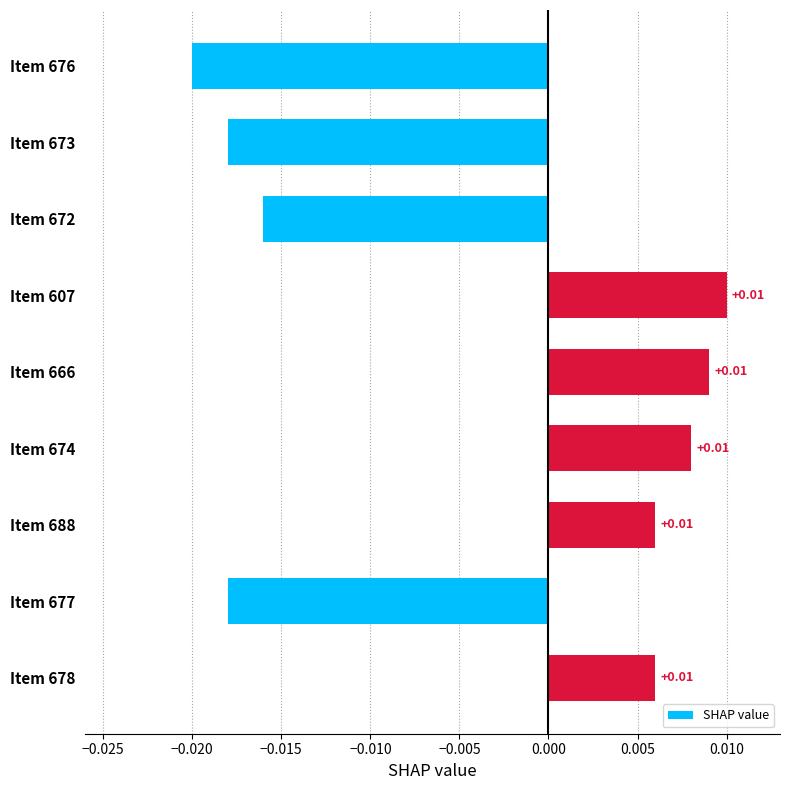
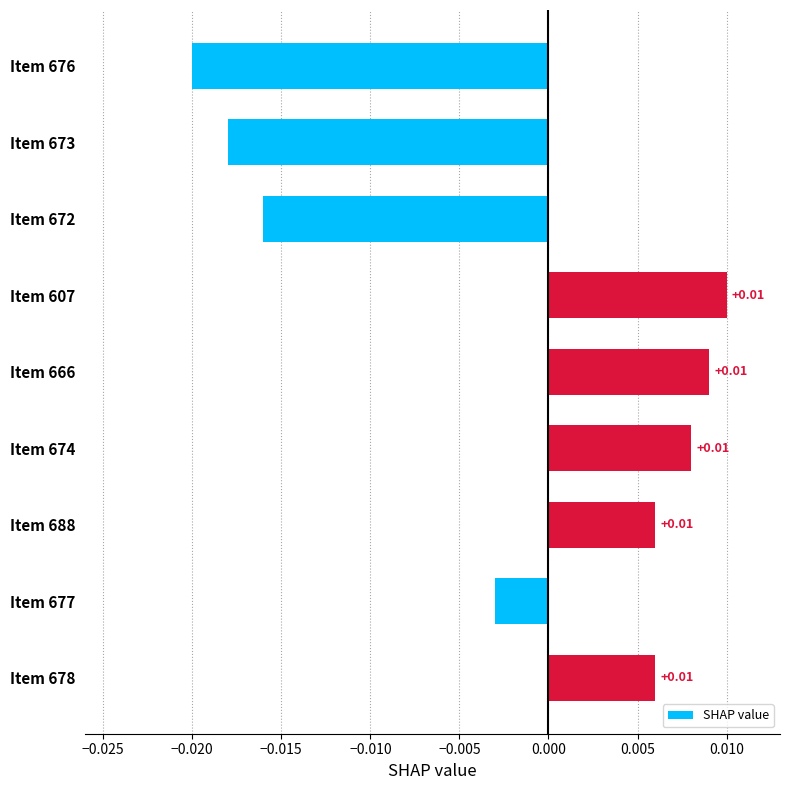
  {
    "Item 676": -0.020,
    "Item 673": -0.018,
    "Item 672": -0.016,
-   "Item 677": -0.018
+   "Item 677": -0.003
  }
